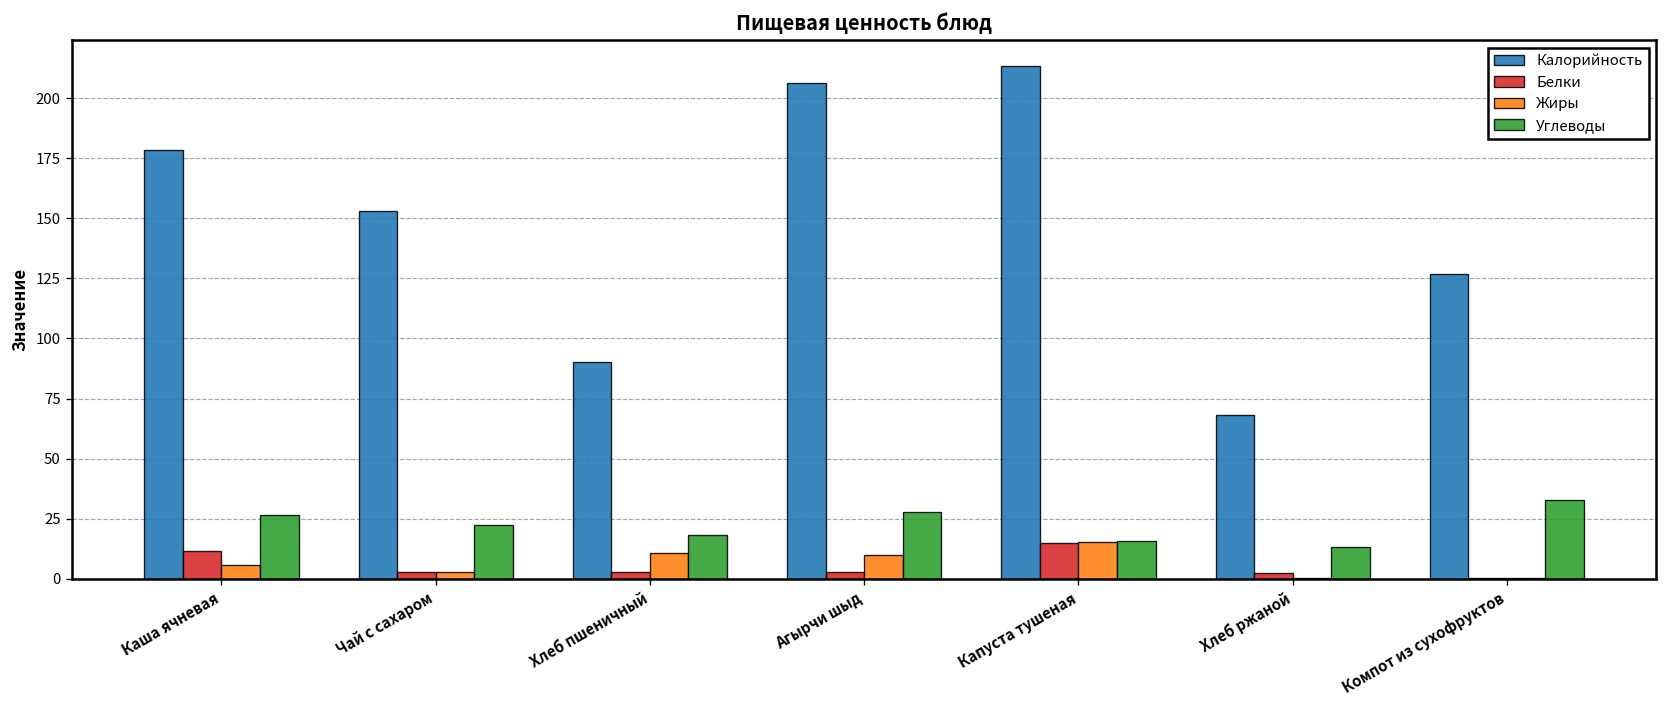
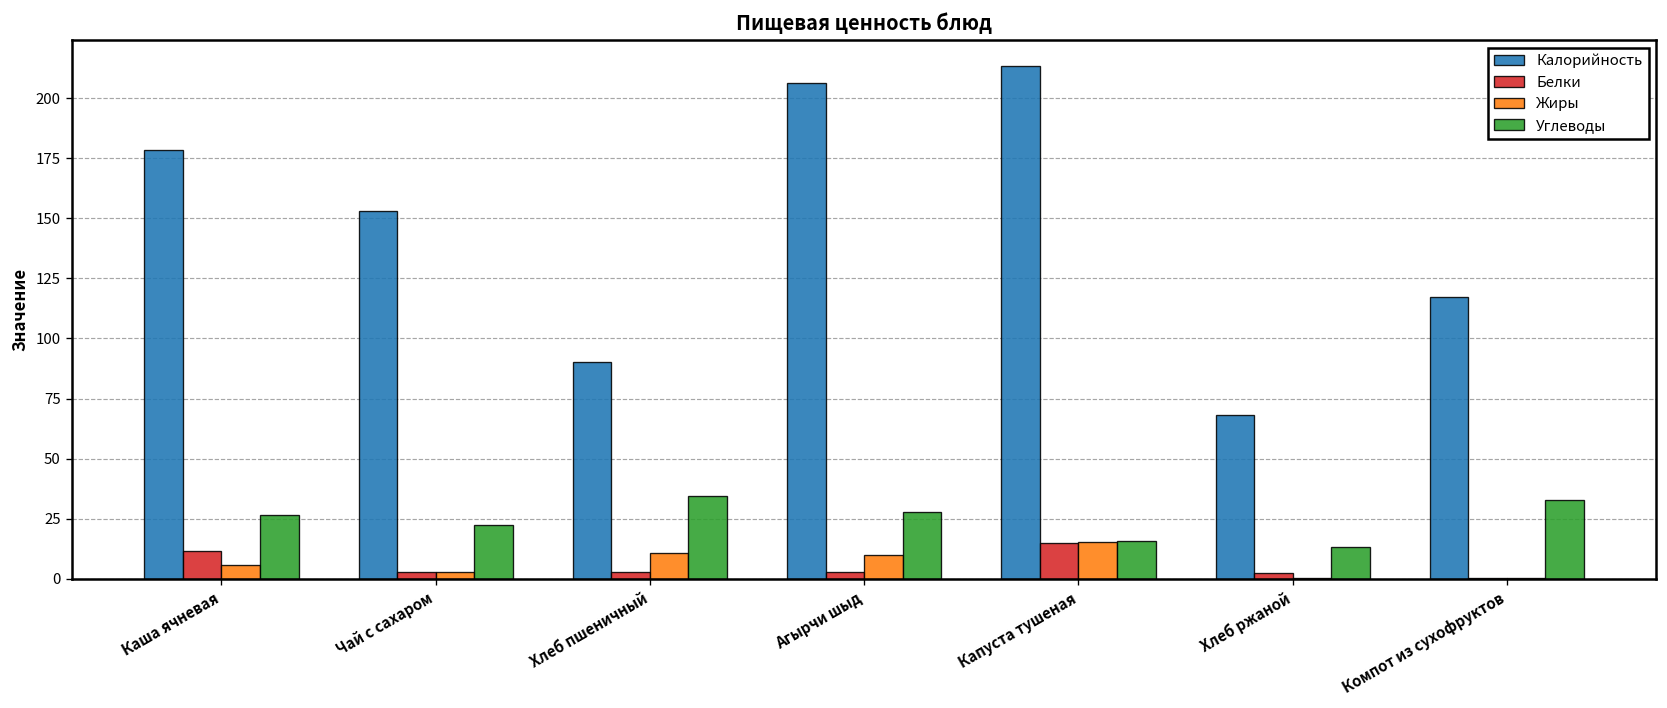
  {
    "Калорийность": {
      "Каша ячневая": 178,
      "Чай с сахаром": 153,
      "Хлеб пшеничный": 90,
      "Агырчи шыд": 206,
      "Капуста тушеная": 213,
      "Хлеб ржаной": 68,
-     "Компот из сухофруктов": 127
+     "Компот из сухофруктов": 117
    },
    "Белки": {
      "Каша ячневая": 12,
      "Чай с сахаром": 3,
      "Хлеб пшеничный": 3,
      "Агырчи шыд": 3,
      "Капуста тушеная": 15,
      "Хлеб ржаной": 3
    },
    "Жиры": {
      "Каша ячневая": 6,
      "Чай с сахаром": 3,
      "Хлеб пшеничный": 11,
      "Агырчи шыд": 10,
      "Капуста тушеная": 15
    },
    "Углеводы": {
      "Каша ячневая": 27,
      "Чай с сахаром": 22,
-     "Хлеб пшеничный": 18,
+     "Хлеб пшеничный": 35,
      "Агырчи шыд": 28,
      "Капуста тушеная": 16,
      "Хлеб ржаной": 13,
      "Компот из сухофруктов": 33
    }
  }
